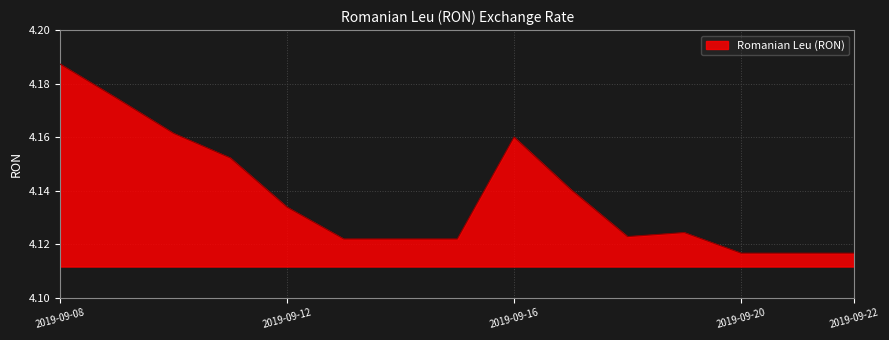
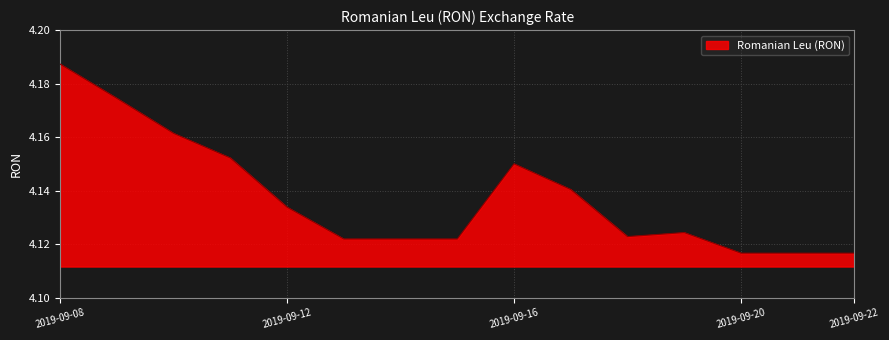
  {
    "2019-09-08": 4.187,
    "2019-09-12": 4.134,
-   "2019-09-16": 4.16,
+   "2019-09-16": 4.15,
    "2019-09-20": 4.117,
    "2019-09-22": 4.117
  }
